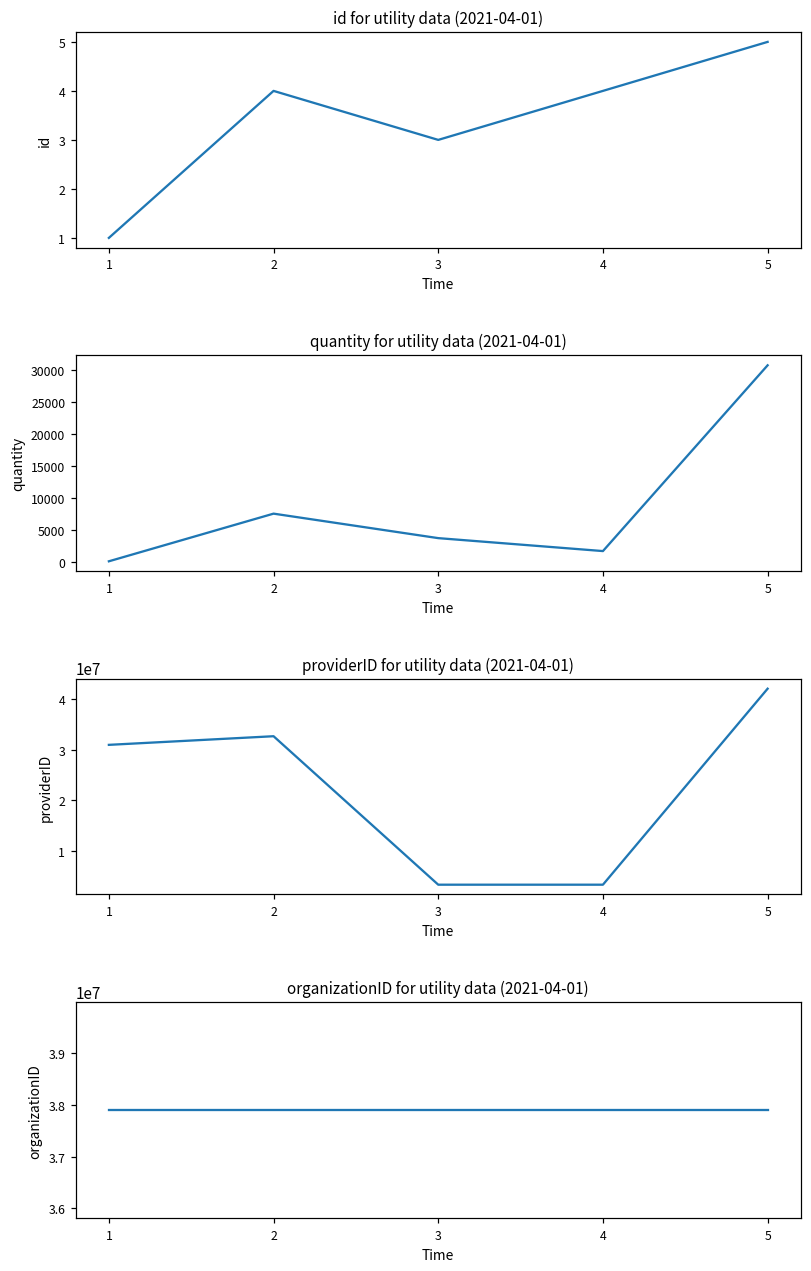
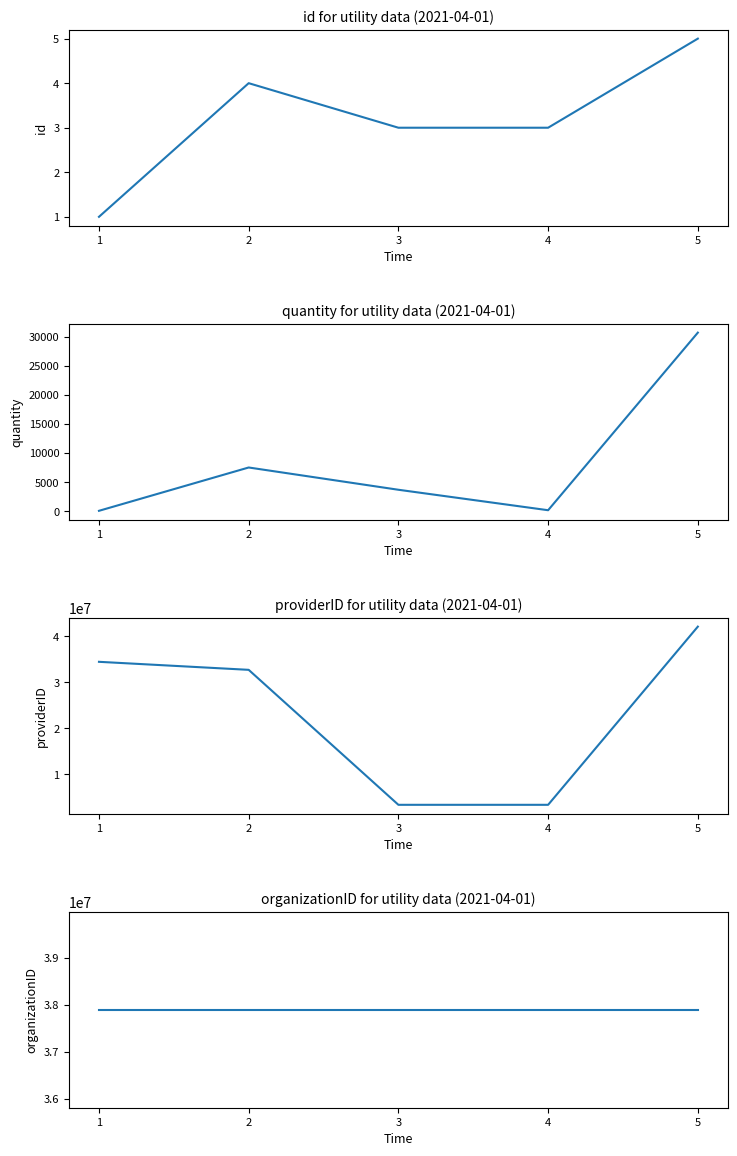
  {
    "id for utility data (2021-04-01)": {
      "1": 1,
      "2": 4,
      "3": 3,
-     "4": 4,
+     "4": 3,
      "5": 5
    },
    "quantity for utility data (2021-04-01)": {
      "1": 0,
      "2": 8000,
      "3": 4000,
-     "4": 2000,
+     "4": 0,
      "5": 31000
    },
    "providerID for utility data (2021-04-01)": {
-     "1": 31000000,
+     "1": 34000000,
      "2": 33000000,
      "3": 3000000,
      "4": 3000000,
      "5": 42000000
    },
    "organizationID for utility data (2021-04-01)": {
      "1": 37900000,
      "2": 37900000,
      "3": 37900000,
      "4": 37900000,
      "5": 37900000
    }
  }
